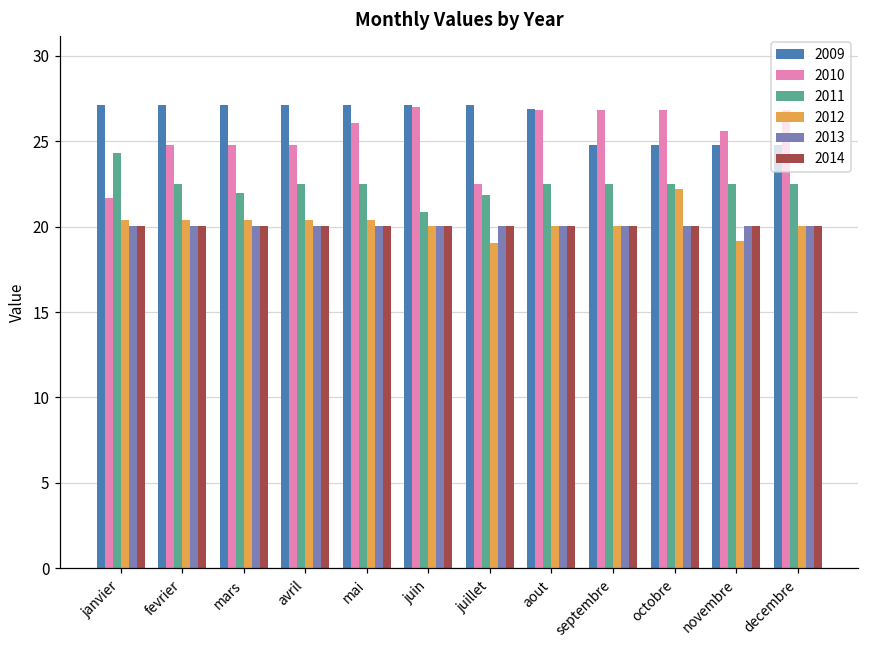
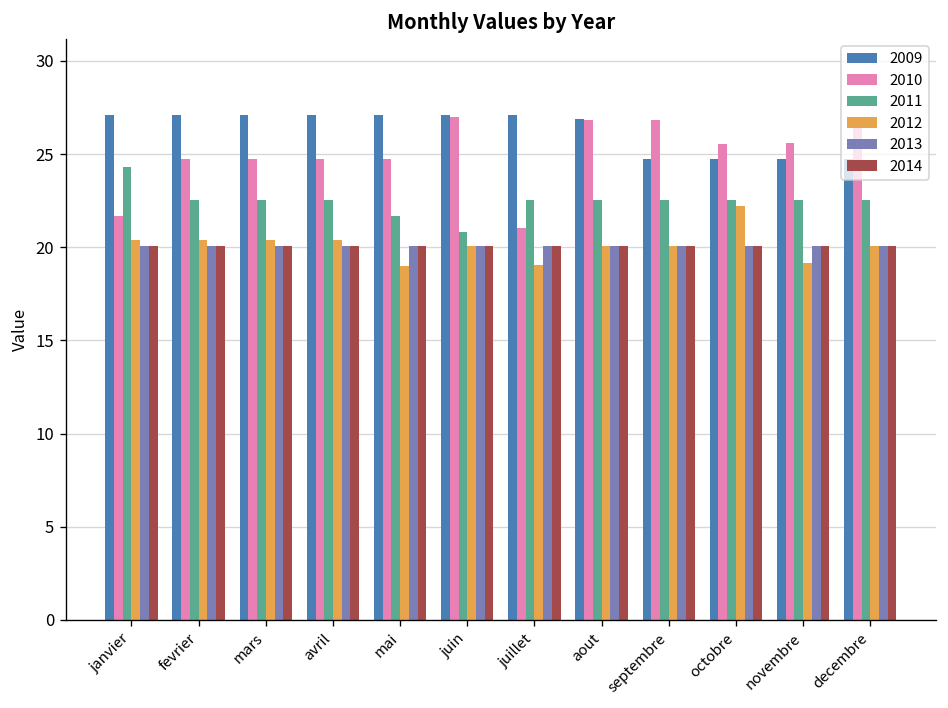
  {
    "2010": {
      "janvier": 21.7,
      "fevrier": 24.8,
      "mars": 24.8,
      "avril": 24.8,
-     "mai": 26.1,
+     "mai": 24.8,
      "juin": 27.0,
-     "juillet": 22.5,
+     "juillet": 21.0,
      "aout": 26.8,
      "septembre": 26.8,
-     "octobre": 26.8,
+     "octobre": 25.5,
      "novembre": 25.6
    },
    "2011": {
      "janvier": 24.3,
      "fevrier": 22.5,
-     "mars": 22.0,
+     "mars": 22.5,
      "avril": 22.5,
-     "mai": 22.5,
+     "mai": 21.7,
      "juin": 20.8,
-     "juillet": 21.8,
+     "juillet": 22.5,
      "aout": 22.5,
      "septembre": 22.5,
      "octobre": 22.5,
      "novembre": 22.5,
      "decembre": 22.5
    },
    "2012": {
      "janvier": 20.4,
      "fevrier": 20.4,
      "mars": 20.4,
      "avril": 20.4,
-     "mai": 20.4,
+     "mai": 19.0,
      "juin": 20.0,
      "juillet": 19.0,
      "aout": 20.0,
      "septembre": 20.0,
      "octobre": 22.2,
      "novembre": 19.2,
      "decembre": 20.0
    },
    "2014": {
      "janvier": 20.0,
      "fevrier": 20.0,
      "mars": 20.0,
      "avril": 20.0,
      "mai": 20.0,
      "juin": 20.0,
      "juillet": 20.0,
      "aout": 20.0,
      "septembre": 20.0,
      "octobre": 20.0,
      "novembre": 20.0,
      "decembre": 20.0
    }
  }
